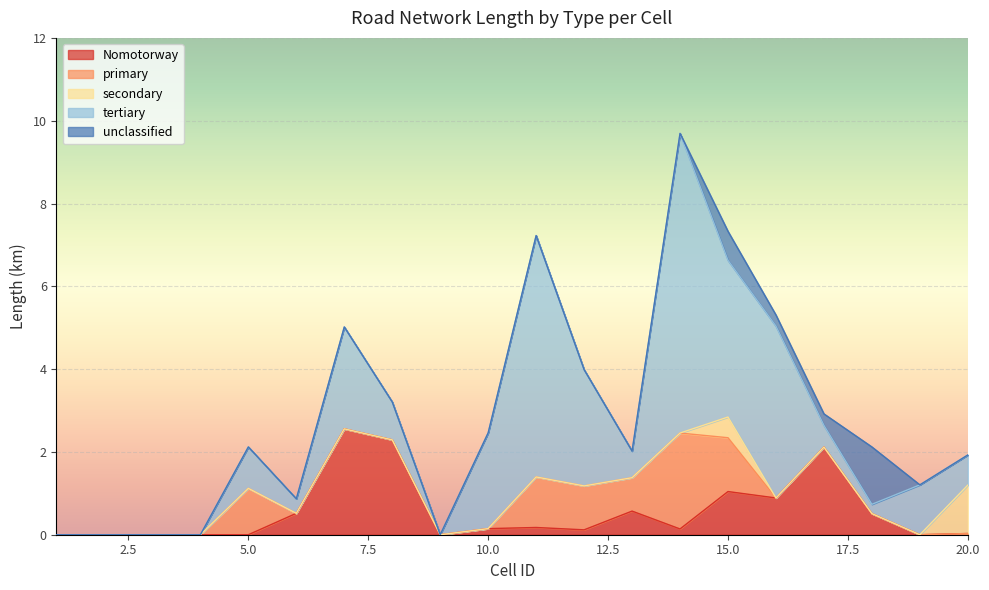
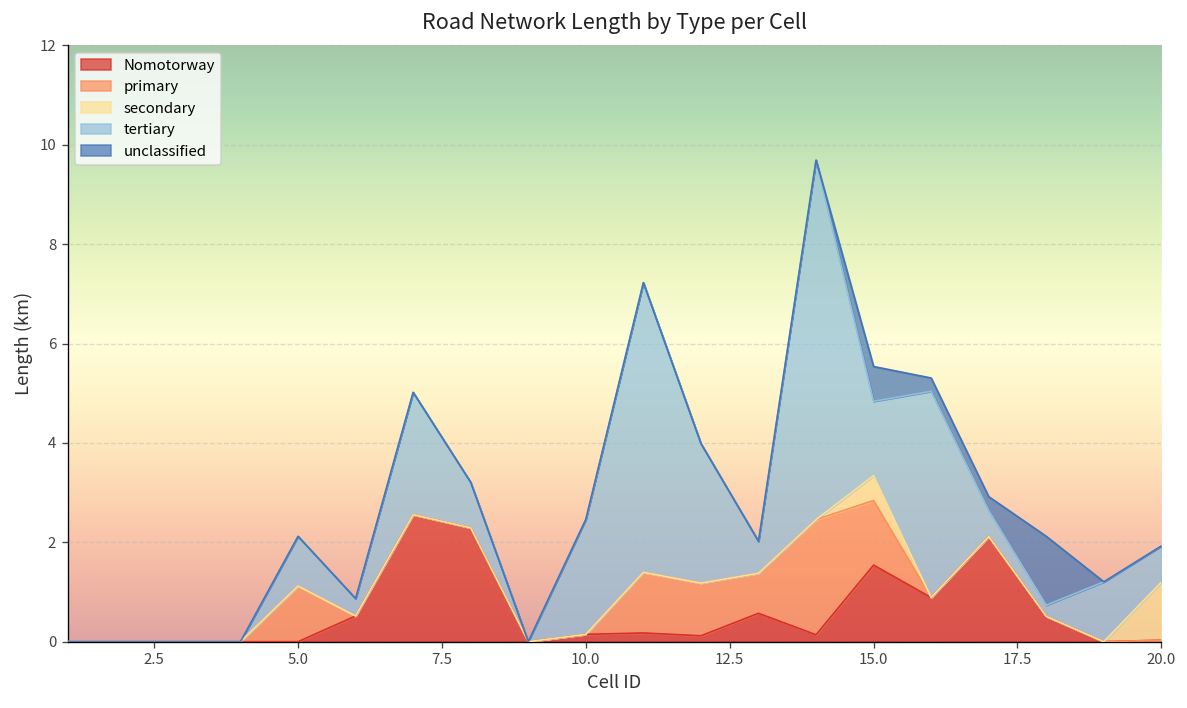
  {
    "Nomotorway": {
      "5.0": 0.0,
-     "15.0": 1.0
+     "15.0": 1.5
    },
    "primary": {
      "15.0": 1.3
    },
    "secondary": {
      "15.0": 0.5,
      "20.0": 1.2
    },
    "tertiary": {
-     "15.0": 3.8
+     "15.0": 1.5
    },
    "unclassified": {
      "15.0": 0.7
    }
  }
